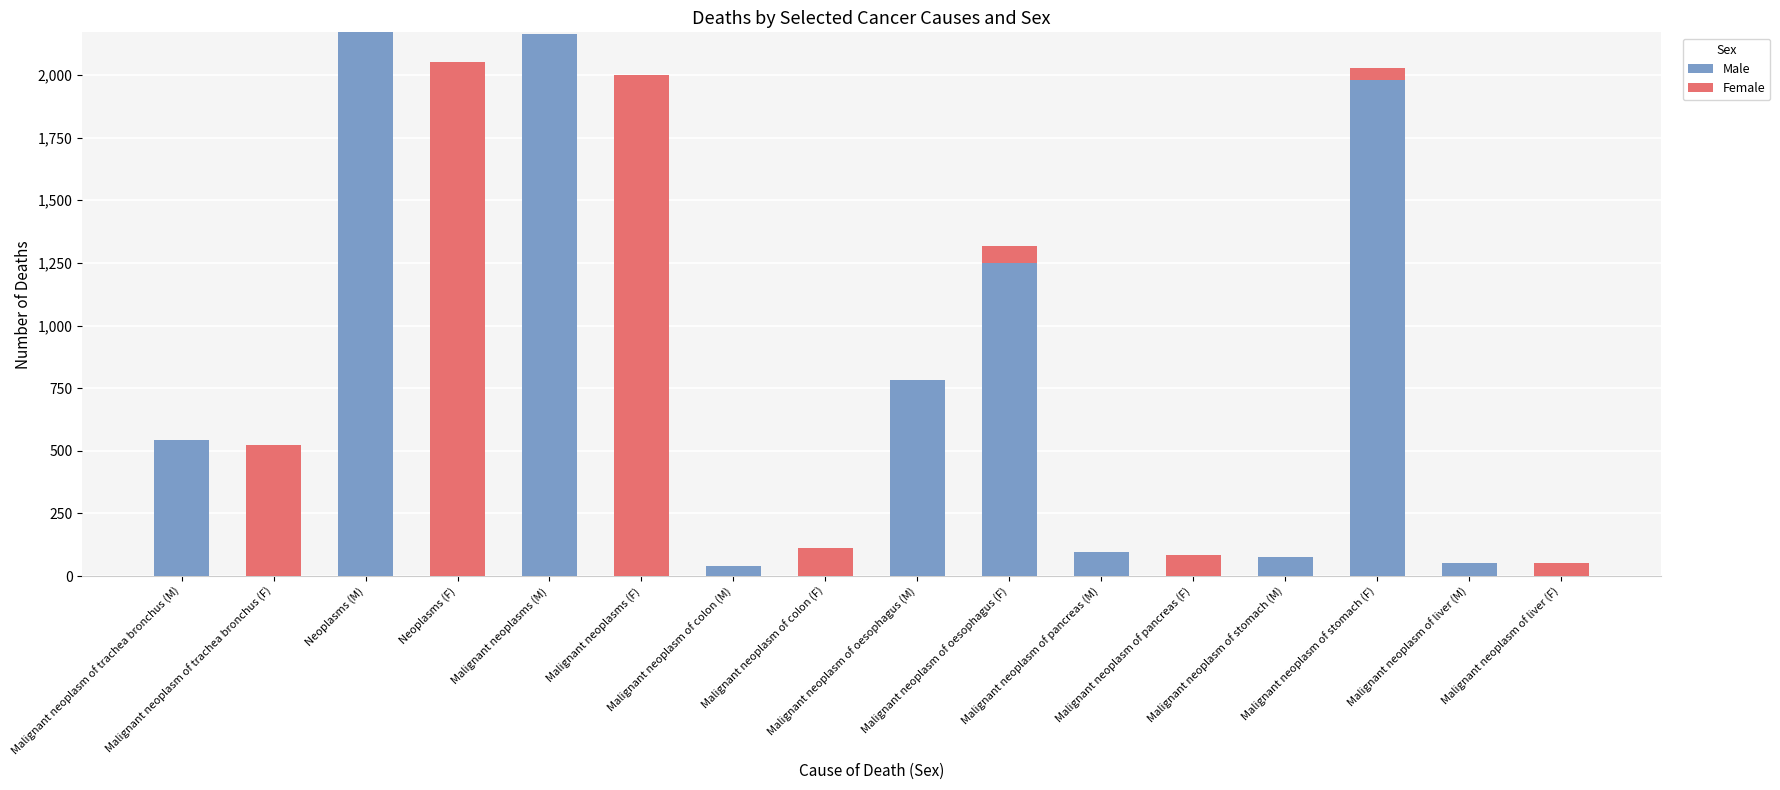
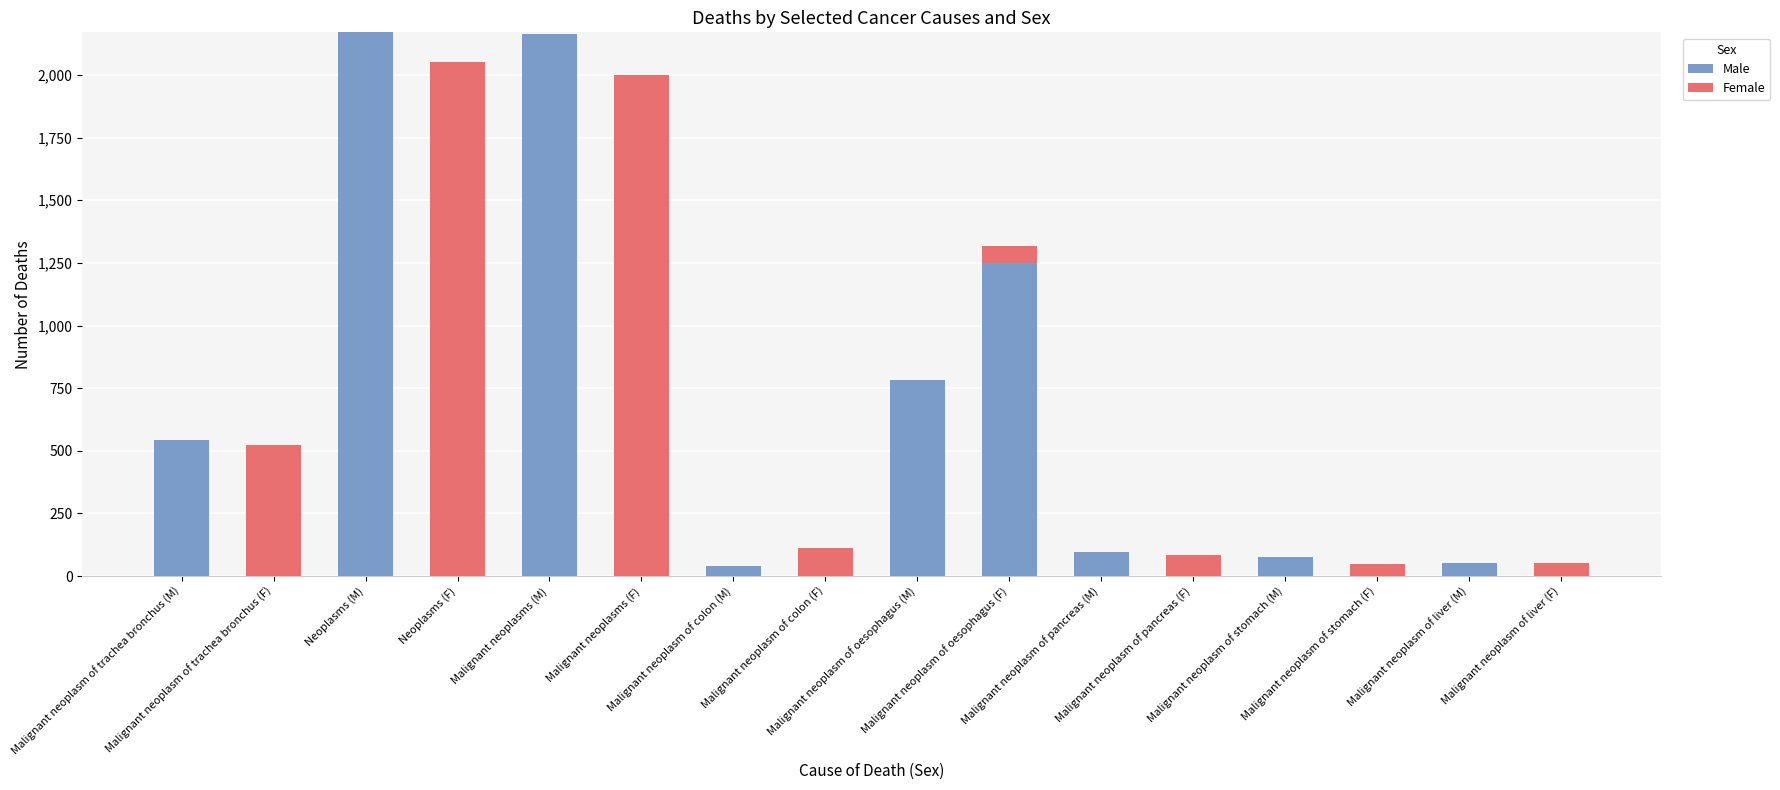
  {
    "Male": {
      "Malignant neoplasm of trachea bronchus (M)": "540",
      "Malignant neoplasm of trachea bronchus (F)": "0",
      "Neoplasms (M)": "2,170",
      "Neoplasms (F)": "0",
      "Malignant neoplasms (M)": "2,160",
      "Malignant neoplasms (F)": "0",
      "Malignant neoplasm of colon (M)": "40",
      "Malignant neoplasm of colon (F)": "0",
      "Malignant neoplasm of oesophagus (M)": "780",
      "Malignant neoplasm of oesophagus (F)": "1,250",
      "Malignant neoplasm of pancreas (M)": "100",
      "Malignant neoplasm of pancreas (F)": "0",
      "Malignant neoplasm of stomach (M)": "80",
-     "Malignant neoplasm of stomach (F)": "1,980",
+     "Malignant neoplasm of stomach (F)": "0",
      "Malignant neoplasm of liver (M)": "50",
      "Malignant neoplasm of liver (F)": "0"
    },
    "Female": {
      "Malignant neoplasm of trachea bronchus (M)": "0",
      "Malignant neoplasm of trachea bronchus (F)": "520",
      "Neoplasms (M)": "0",
      "Neoplasms (F)": "2,050",
      "Malignant neoplasms (M)": "0",
      "Malignant neoplasms (F)": "2,000",
      "Malignant neoplasm of colon (M)": "0",
      "Malignant neoplasm of colon (F)": "110",
      "Malignant neoplasm of oesophagus (M)": "0",
      "Malignant neoplasm of oesophagus (F)": "70",
      "Malignant neoplasm of pancreas (M)": "0",
      "Malignant neoplasm of pancreas (F)": "80",
      "Malignant neoplasm of stomach (M)": "0",
      "Malignant neoplasm of stomach (F)": "50",
      "Malignant neoplasm of liver (M)": "0",
      "Malignant neoplasm of liver (F)": "50"
    }
  }
